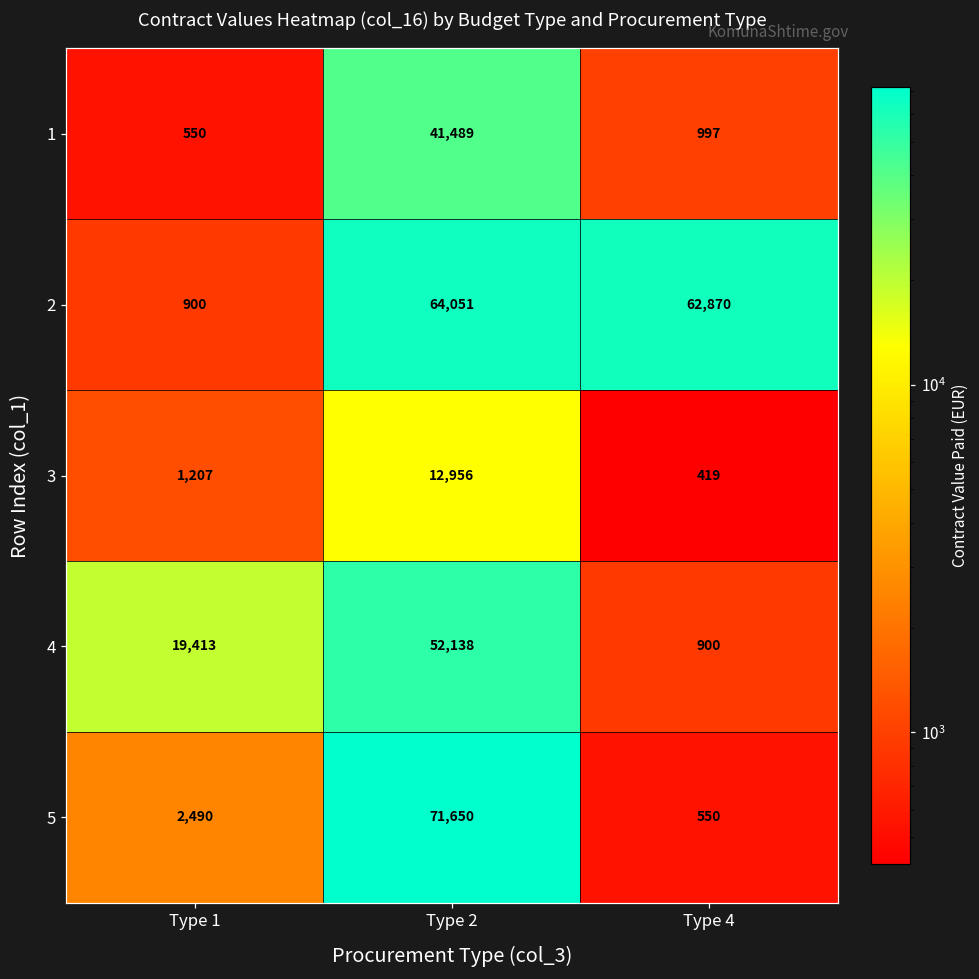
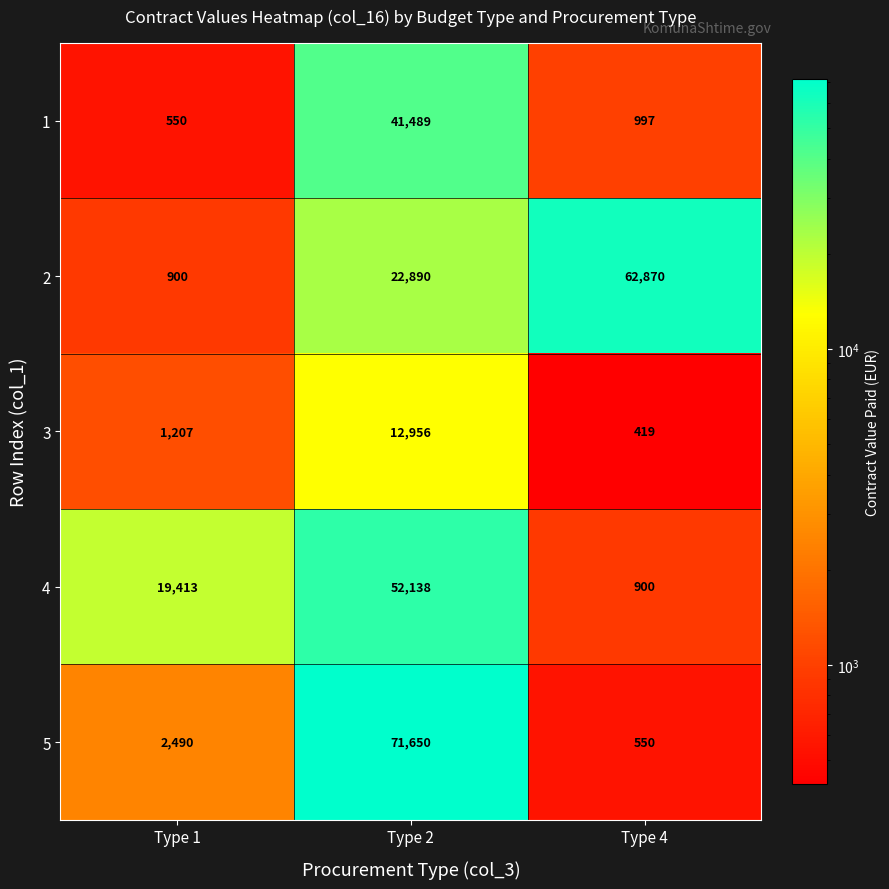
  {
    "1": {
      "Type 1": "550",
      "Type 2": "41,489",
      "Type 4": "997"
    },
    "2": {
      "Type 1": "900",
-     "Type 2": "64,051",
+     "Type 2": "22,890",
      "Type 4": "62,870"
    },
    "3": {
      "Type 1": "1,207",
      "Type 2": "12,956",
      "Type 4": "419"
    },
    "4": {
      "Type 1": "19,413",
      "Type 2": "52,138",
      "Type 4": "900"
    },
    "5": {
      "Type 1": "2,490",
      "Type 2": "71,650",
      "Type 4": "550"
    }
  }
